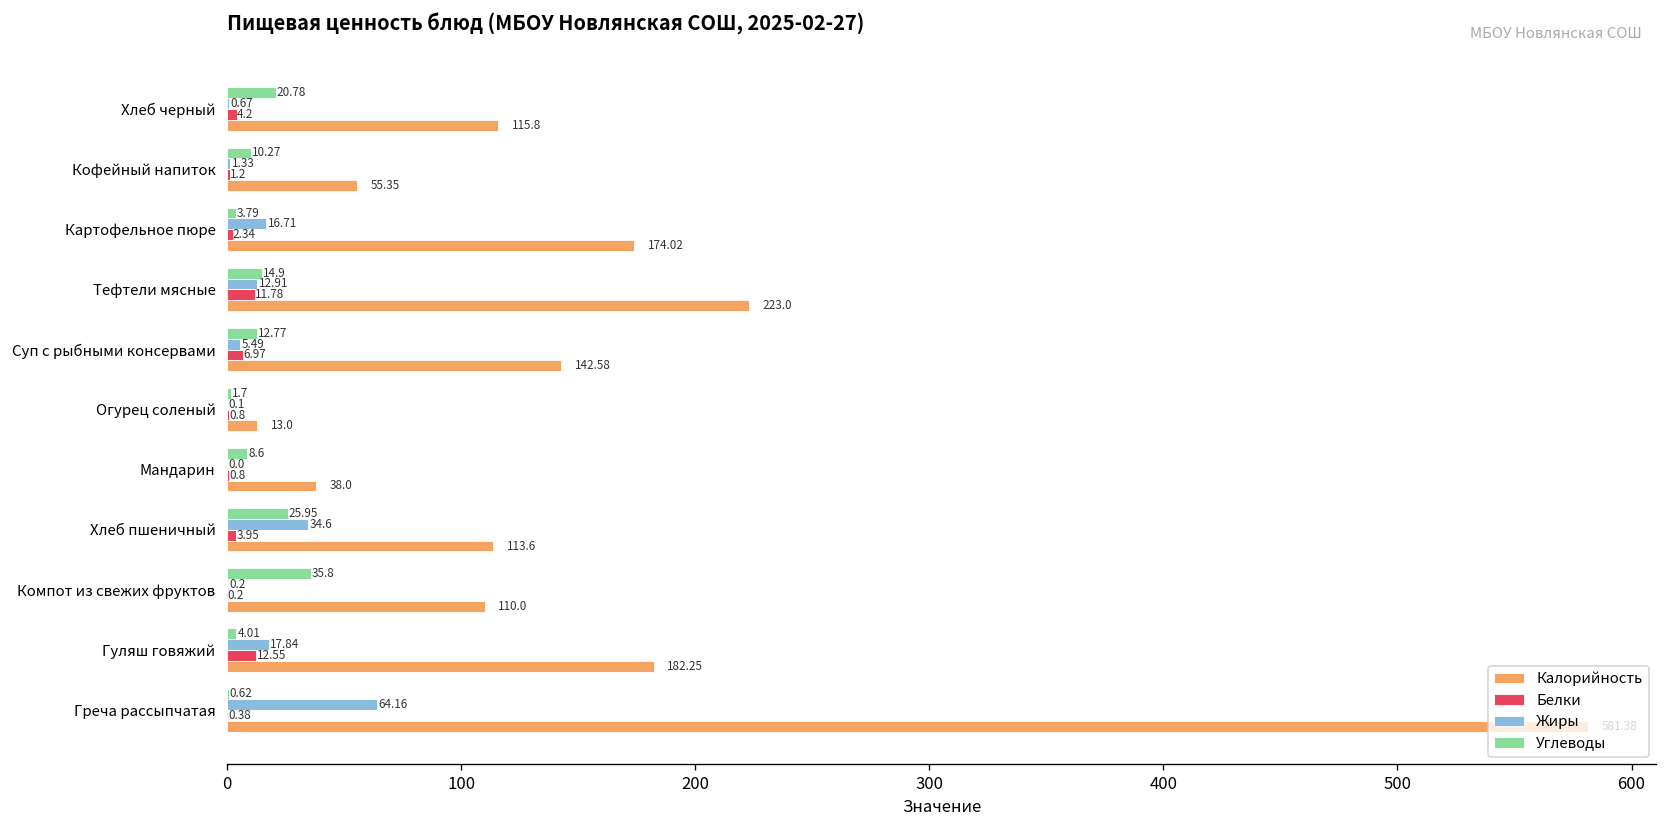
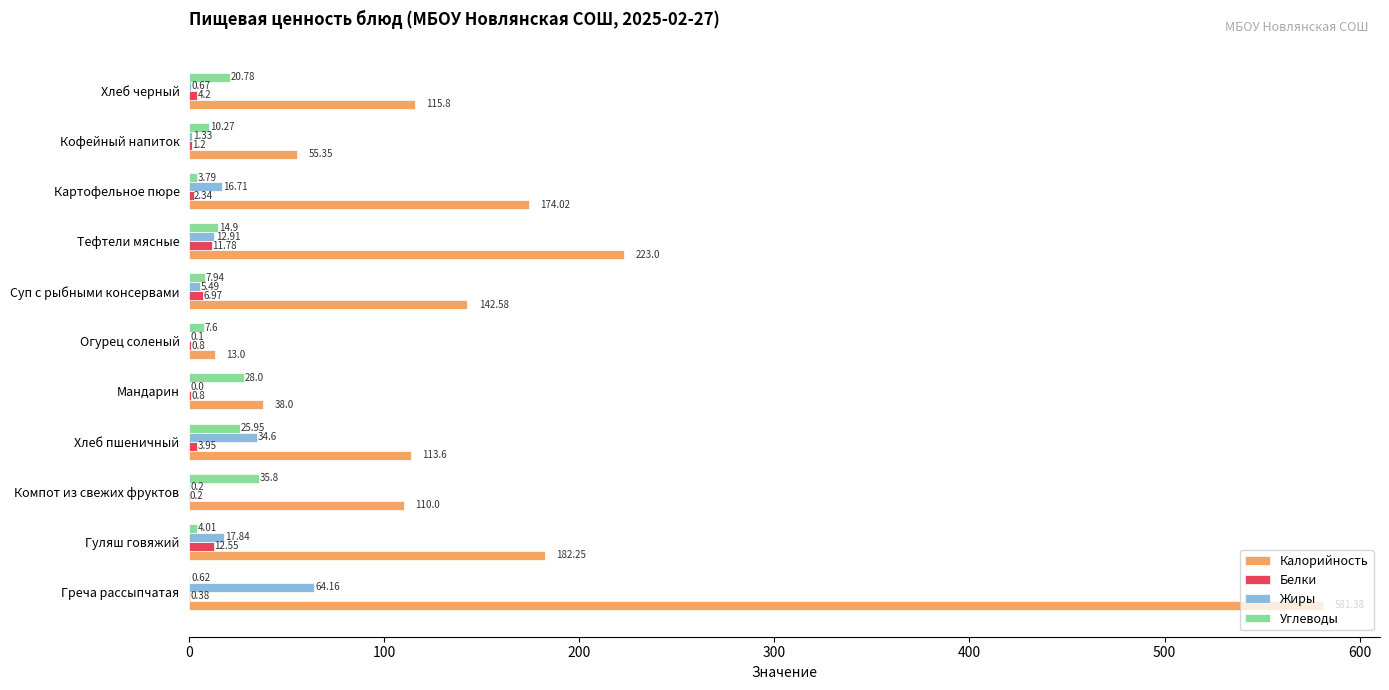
  {
    "Калорийность": {
      "Хлеб черный": 115.8,
      "Кофейный напиток": 55.35,
      "Картофельное пюре": 174.02,
      "Тефтели мясные": 223.0,
      "Суп с рыбными консервами": 142.58,
      "Огурец соленый": 13.0,
      "Мандарин": 38.0,
      "Хлеб пшеничный": 113.6,
      "Компот из свежих фруктов": 110.0,
      "Гуляш говяжий": 182.25
    },
    "Белки": {
      "Хлеб черный": 4.2,
      "Кофейный напиток": 1.2,
      "Картофельное пюре": 2.34,
      "Тефтели мясные": 11.78,
      "Суп с рыбными консервами": 6.97,
      "Огурец соленый": 0.8,
      "Мандарин": 0.8,
      "Хлеб пшеничный": 3.95,
      "Компот из свежих фруктов": 0.2,
      "Гуляш говяжий": 12.55,
      "Греча рассыпчатая": 0.38
    },
    "Жиры": {
      "Хлеб черный": 0.67,
      "Кофейный напиток": 1.33,
      "Картофельное пюре": 16.71,
      "Тефтели мясные": 12.91,
      "Суп с рыбными консервами": 5.49,
      "Огурец соленый": 0.1,
      "Мандарин": 0.0,
      "Хлеб пшеничный": 34.6,
      "Компот из свежих фруктов": 0.2,
      "Гуляш говяжий": 17.84,
      "Греча рассыпчатая": 64.16
    },
    "Углеводы": {
      "Хлеб черный": 20.78,
      "Кофейный напиток": 10.27,
      "Картофельное пюре": 3.79,
      "Тефтели мясные": 14.9,
-     "Суп с рыбными консервами": 12.77,
-     "Огурец соленый": 1.7,
-     "Мандарин": 8.6,
+     "Суп с рыбными консервами": 7.94,
+     "Огурец соленый": 7.6,
+     "Мандарин": 28.0,
      "Хлеб пшеничный": 25.95,
      "Компот из свежих фруктов": 35.8,
      "Гуляш говяжий": 4.01,
      "Греча рассыпчатая": 0.62
    }
  }
